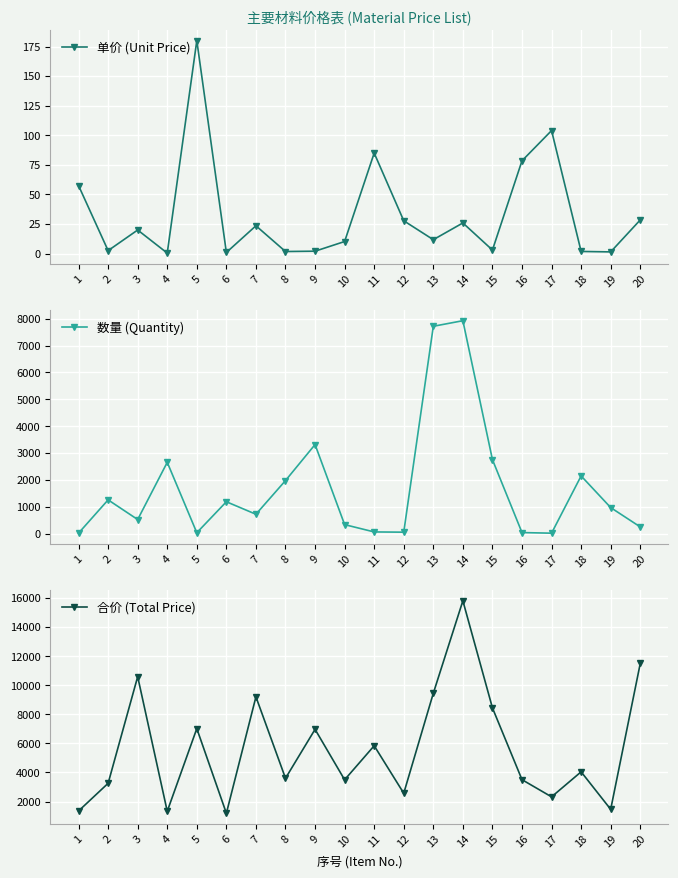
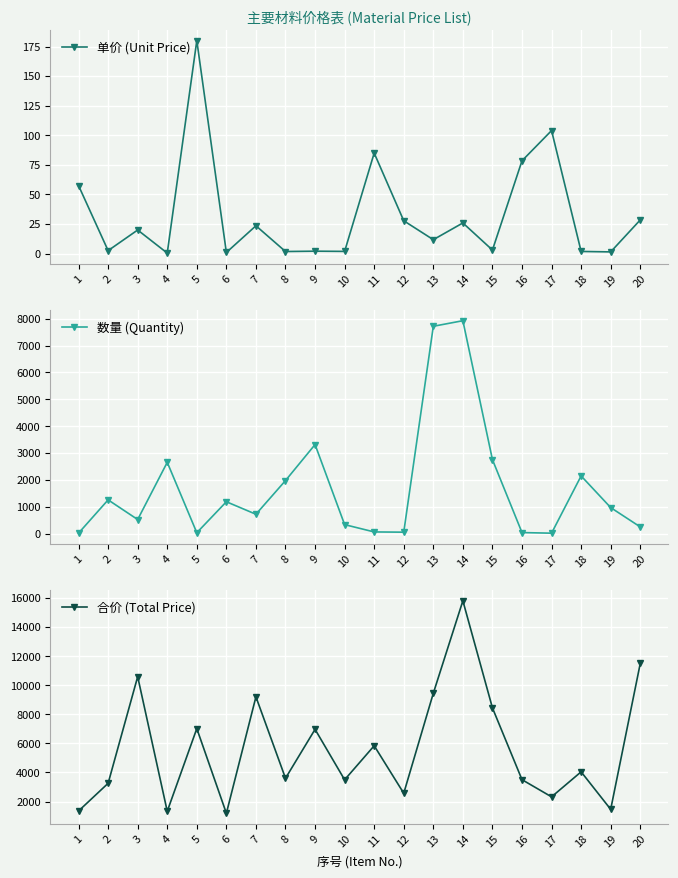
  {
    "主要材料价格表 (Material Price List)": {
      "1": 58,
      "2": 3,
      "3": 20,
      "4": 1,
      "5": 180,
      "6": 1,
      "7": 24,
      "8": 2,
      "9": 2,
-     "10": 10,
+     "10": 2,
      "11": 85,
      "12": 28,
      "13": 12,
      "14": 26,
      "15": 3,
      "16": 78,
      "17": 104,
      "18": 2,
      "19": 2,
      "20": 29
    }
  }
